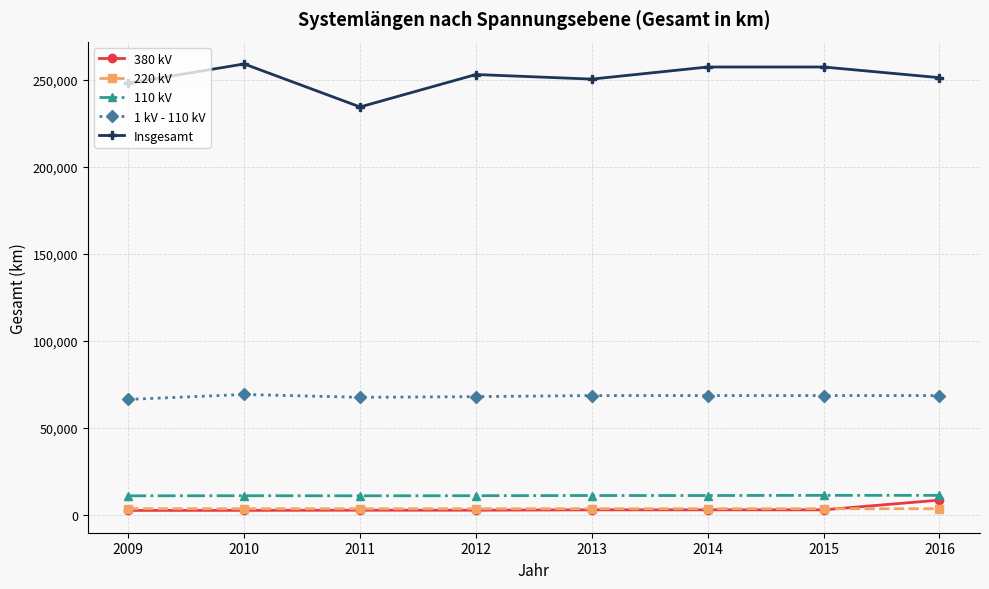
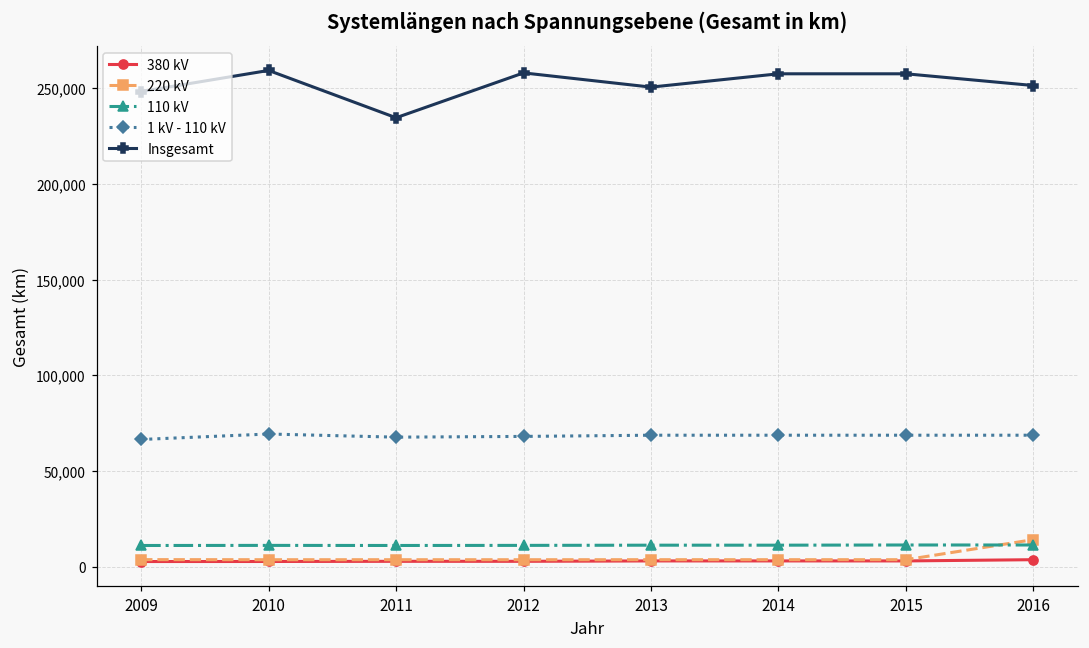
  {
    "380 kV": {
-     "2016": "9,000"
+     "2016": "4,000"
    },
    "220 kV": {
-     "2016": "4,000"
+     "2016": "14,000"
    },
    "Insgesamt": {
      "2010": "259,000",
      "2011": "235,000",
-     "2012": "253,000",
+     "2012": "258,000",
      "2013": "251,000",
      "2014": "257,000",
      "2015": "257,000",
      "2016": "251,000"
    }
  }
